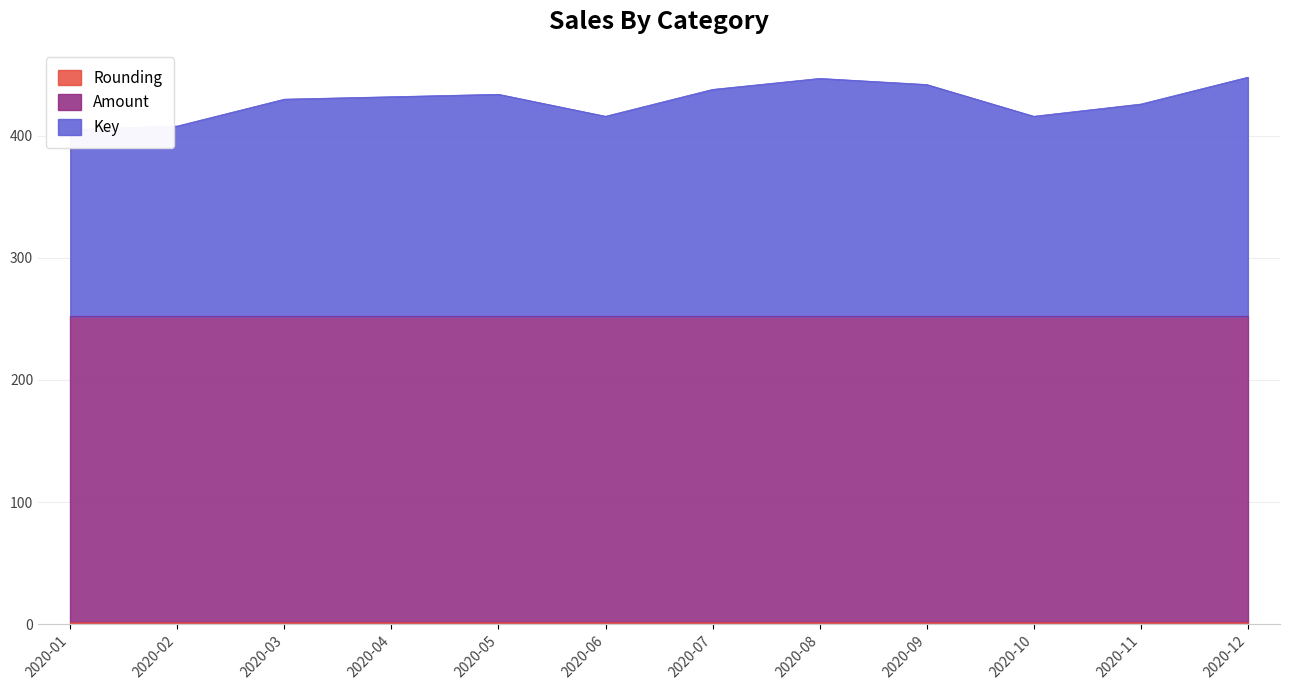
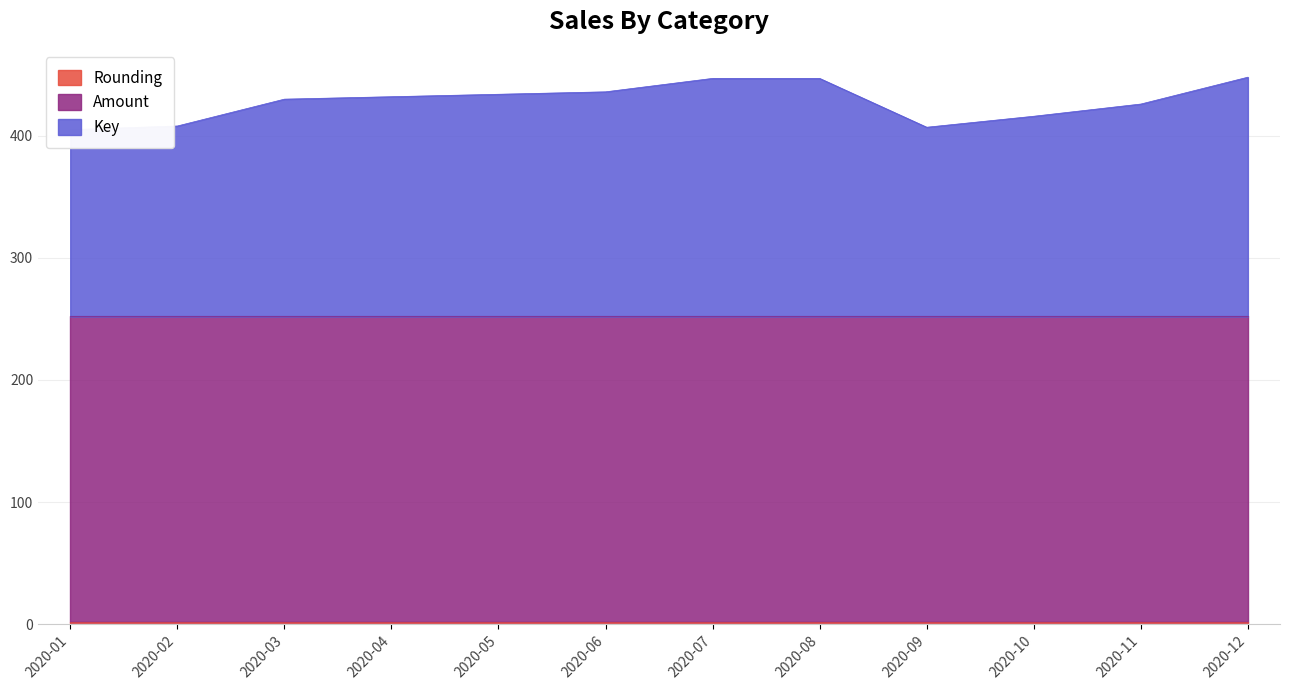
  {
    "Rounding": {
      "2020-01": 2,
      "2020-02": 2,
      "2020-03": 2,
      "2020-04": 2,
      "2020-05": 2,
      "2020-06": 2,
      "2020-07": 2,
      "2020-08": 2,
      "2020-09": 2,
      "2020-10": 2,
      "2020-11": 2,
      "2020-12": 2
    },
    "Amount": {
      "2020-01": 252,
      "2020-02": 252,
      "2020-03": 252,
      "2020-04": 252,
      "2020-05": 252,
      "2020-06": 252,
      "2020-07": 252,
      "2020-08": 252,
      "2020-09": 252,
      "2020-10": 252,
      "2020-11": 252,
      "2020-12": 252
    },
    "Key": {
      "2020-02": 408,
      "2020-03": 430,
      "2020-04": 432,
      "2020-05": 434,
-     "2020-06": 416,
-     "2020-07": 438,
+     "2020-06": 436,
+     "2020-07": 447,
      "2020-08": 447,
-     "2020-09": 442,
+     "2020-09": 407,
      "2020-10": 416,
      "2020-11": 426,
      "2020-12": 448
    }
  }
